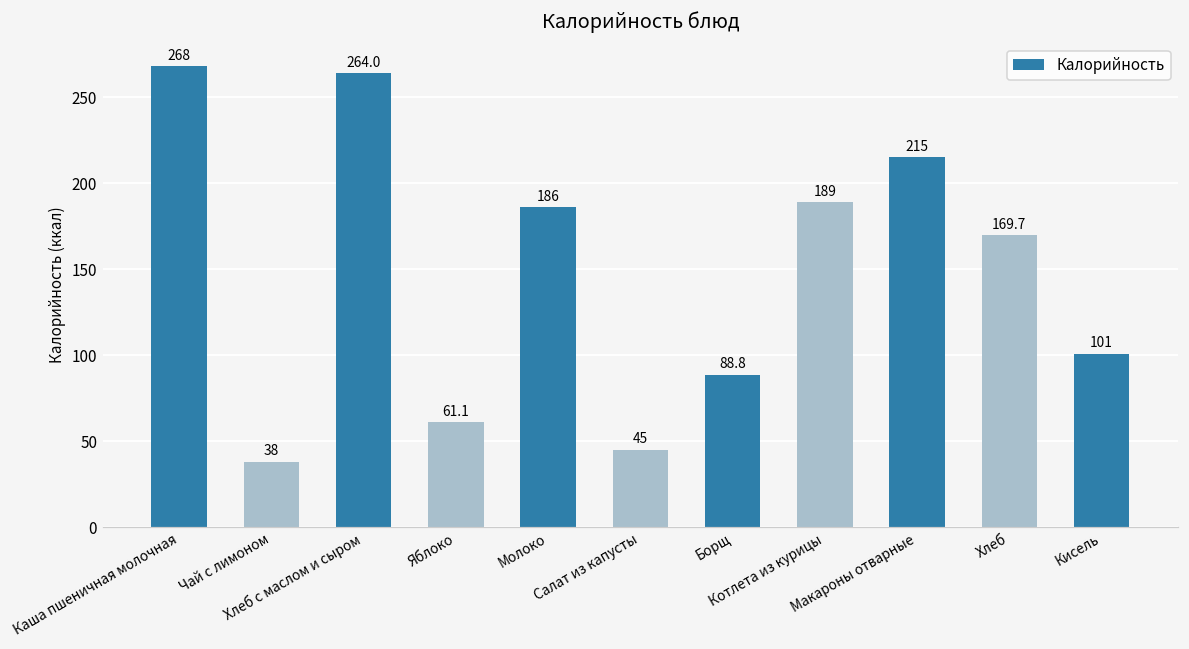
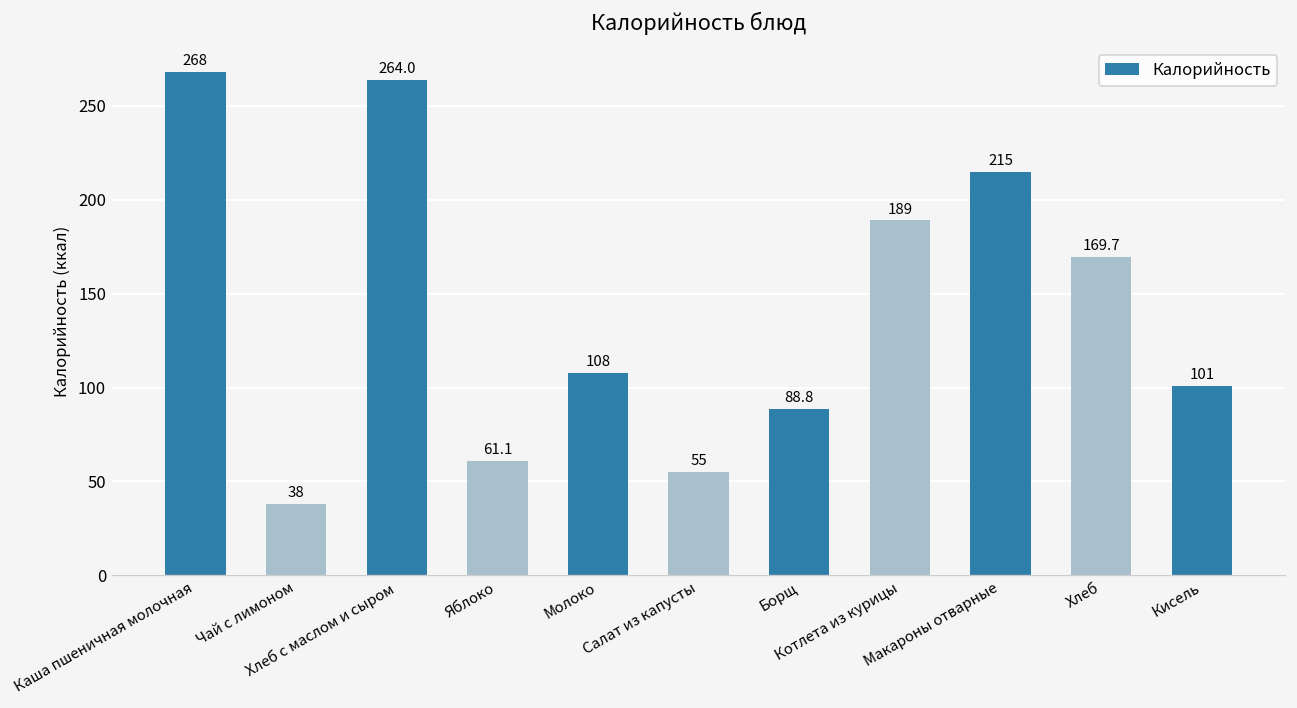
  {
    "Каша пшеничная молочная": 268,
    "Чай с лимоном": 38,
    "Хлеб с маслом и сыром": 264.0,
    "Яблоко": 61.1,
-   "Молоко": 186,
-   "Салат из капусты": 45,
+   "Молоко": 108,
+   "Салат из капусты": 55,
    "Борщ": 88.8,
    "Котлета из курицы": 189,
    "Макароны отварные": 215,
    "Хлеб": 169.7,
    "Кисель": 101
  }
